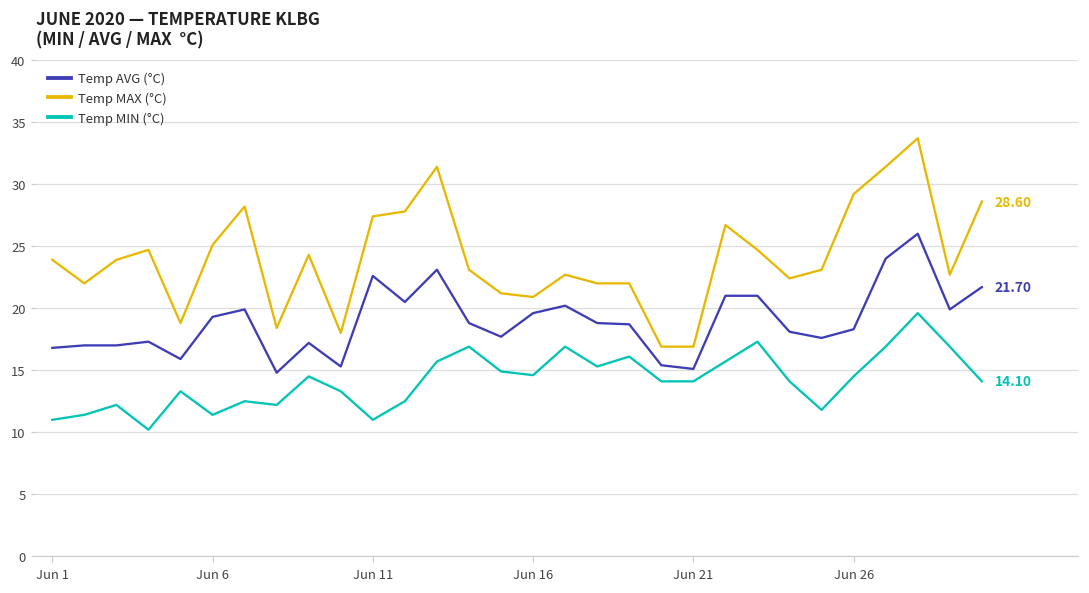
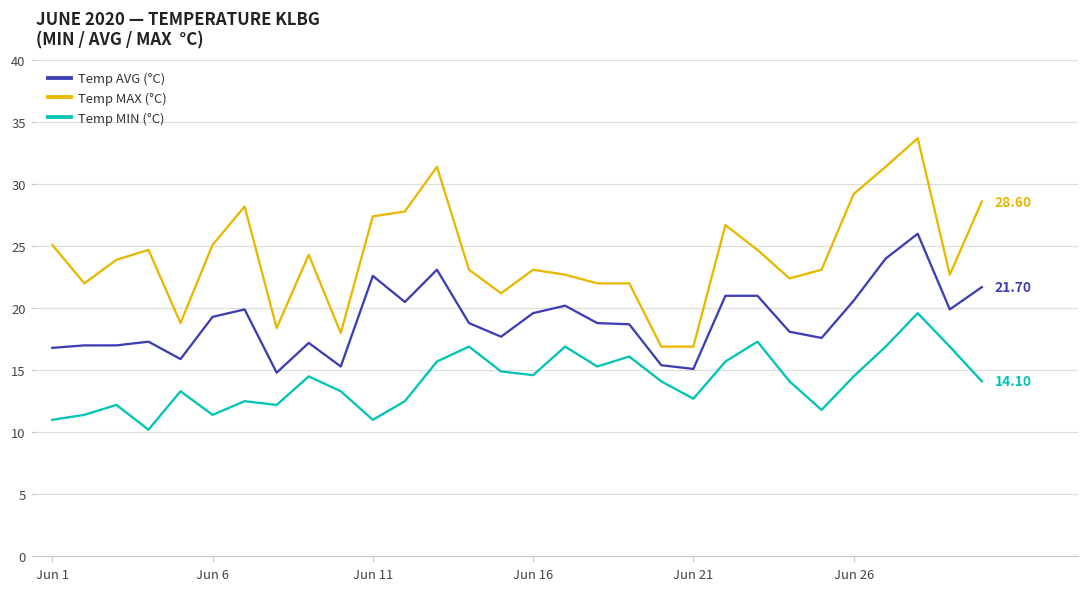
  {
    "Temp AVG (°C)": {
      "Jun 1": 16.8,
      "Jun 6": 19.3,
      "Jun 11": 22.6,
      "Jun 16": 19.6,
      "Jun 21": 15.1,
-     "Jun 26": 18.3
+     "Jun 26": 20.6
    },
    "Temp MAX (°C)": {
-     "Jun 1": 23.9,
+     "Jun 1": 25.1,
      "Jun 6": 25.1,
      "Jun 11": 27.4,
-     "Jun 16": 20.9,
+     "Jun 16": 23.1,
      "Jun 21": 16.9,
      "Jun 26": 29.2
    },
    "Temp MIN (°C)": {
      "Jun 1": 11.0,
      "Jun 6": 11.4,
      "Jun 11": 11.0,
      "Jun 16": 14.6,
-     "Jun 21": 14.1,
+     "Jun 21": 12.7,
      "Jun 26": 14.5
    }
  }
